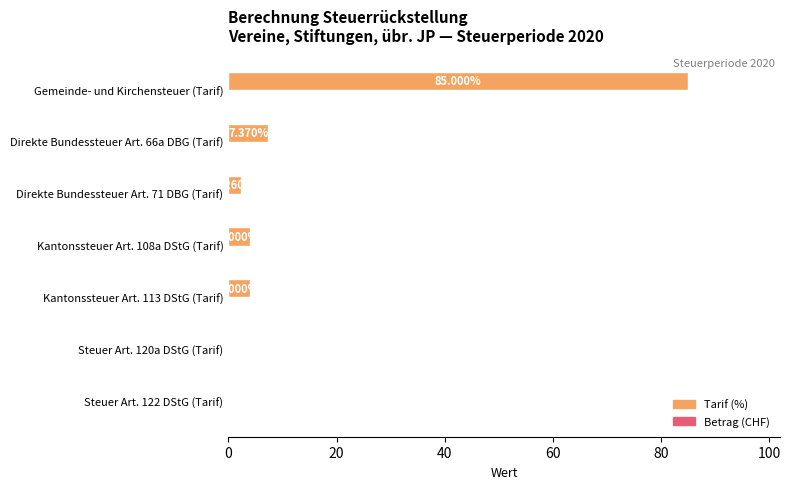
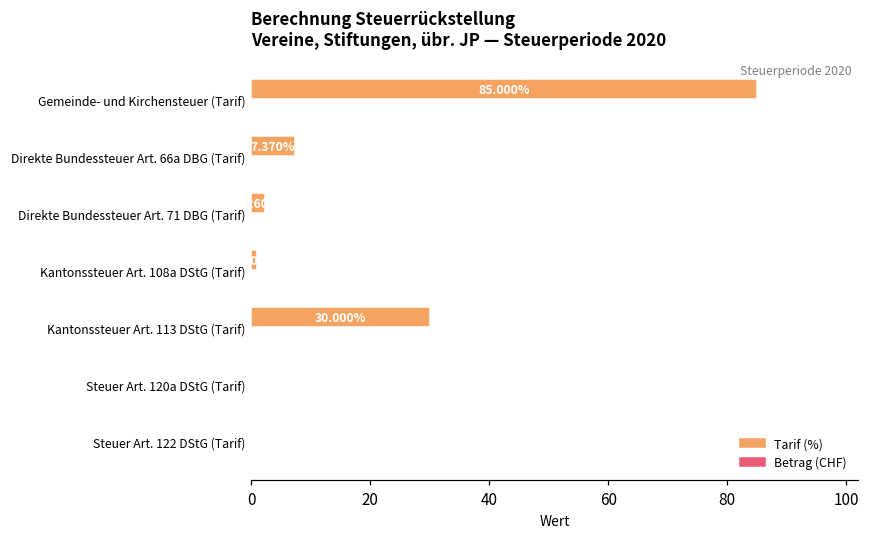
  {
    "Tarif (%)": {
      "Direkte Bundessteuer Art. 71 DBG (Tarif)": 2,
-     "Kantonssteuer Art. 108a DStG (Tarif)": 4,
-     "Kantonssteuer Art. 113 DStG (Tarif)": 4
+     "Kantonssteuer Art. 108a DStG (Tarif)": 1,
+     "Kantonssteuer Art. 113 DStG (Tarif)": 30
    },
    "Betrag (CHF)": {
      "Gemeinde- und Kirchensteuer (Tarif)": 0,
      "Direkte Bundessteuer Art. 66a DBG (Tarif)": 0,
      "Direkte Bundessteuer Art. 71 DBG (Tarif)": 0,
      "Kantonssteuer Art. 108a DStG (Tarif)": 0,
      "Kantonssteuer Art. 113 DStG (Tarif)": 0,
      "Steuer Art. 120a DStG (Tarif)": 0,
      "Steuer Art. 122 DStG (Tarif)": 0
    }
  }
